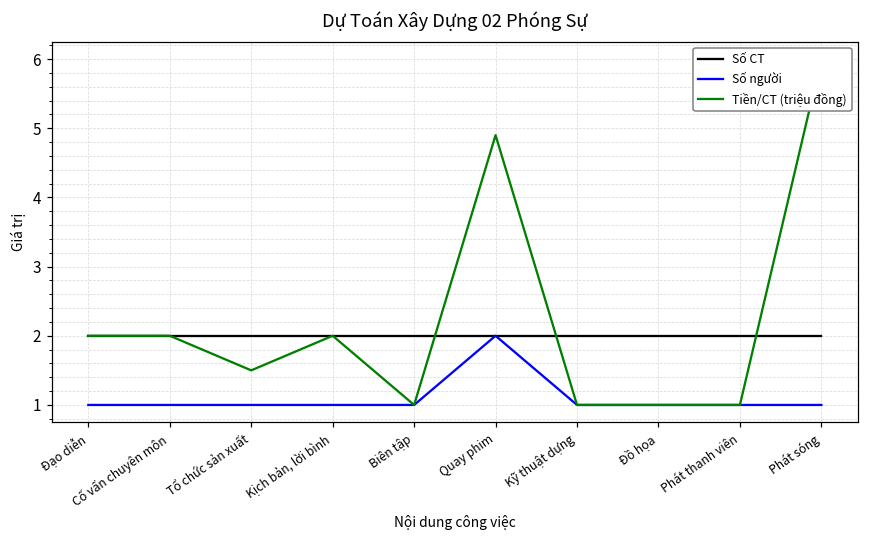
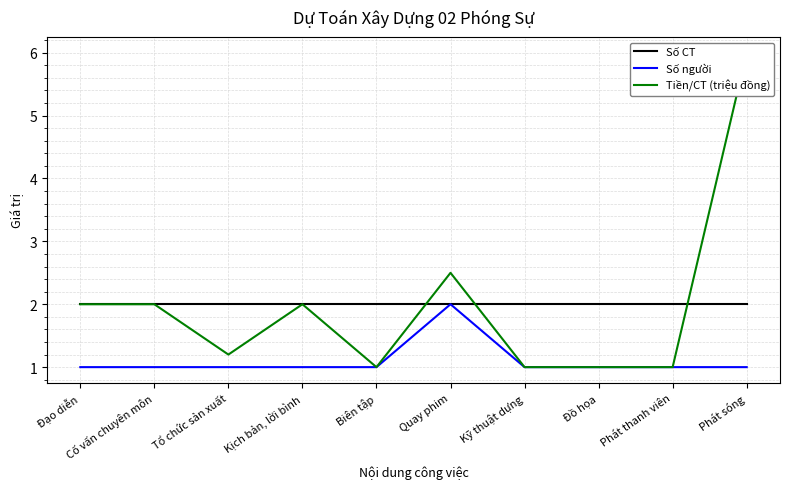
  {
    "Số CT": {
      "Tổ chức sản xuất": 2.0,
      "Biên tập": 2.0,
      "Kỹ thuật dựng": 2.0,
      "Đồ họa": 2.0,
      "Phát thanh viên": 2.0,
      "Phát sóng": 2.0
    },
    "Số người": {
      "Đạo diễn": 1.0,
      "Cố vấn chuyên môn": 1.0,
      "Tổ chức sản xuất": 1.0,
      "Kịch bản, lời bình": 1.0,
      "Phát sóng": 1.0
    },
    "Tiền/CT (triệu đồng)": {
-     "Tổ chức sản xuất": 1.5,
-     "Quay phim": 4.9
+     "Tổ chức sản xuất": 1.2,
+     "Quay phim": 2.5
    }
  }
